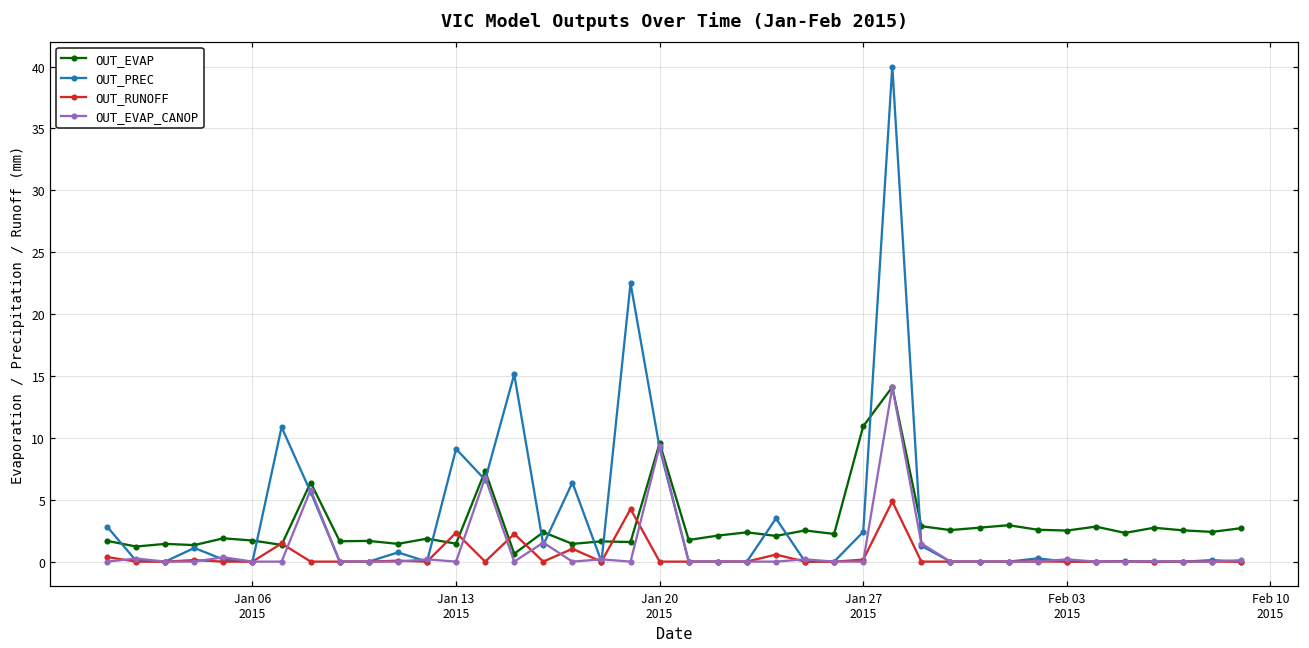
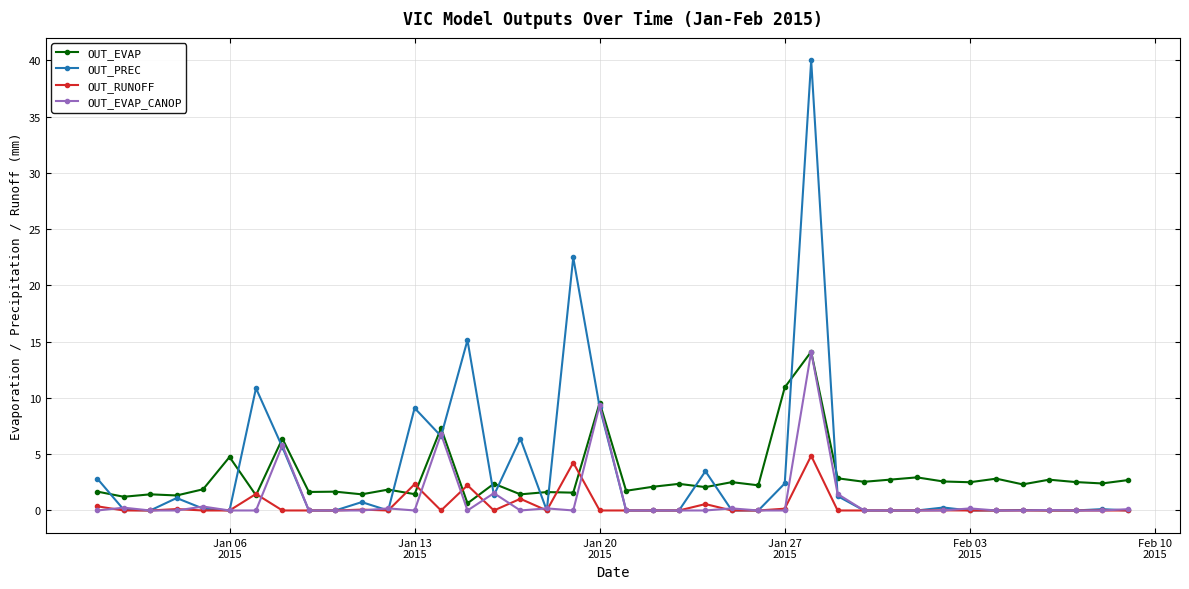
  {
    "OUT_EVAP": {
-     "Jan 06 2015": 1.7,
+     "Jan 06 2015": 4.8,
      "Jan 13 2015": 1.5,
      "Jan 27 2015": 10.9,
      "Feb 03 2015": 2.5
    },
    "OUT_PREC": {
      "Jan 13 2015": 9.1,
      "Jan 27 2015": 2.4
    },
    "OUT_RUNOFF": {
      "Jan 13 2015": 2.3,
      "Jan 20 2015": 0.0
    },
    "OUT_EVAP_CANOP": {
      "Jan 13 2015": 0.0
    }
  }
